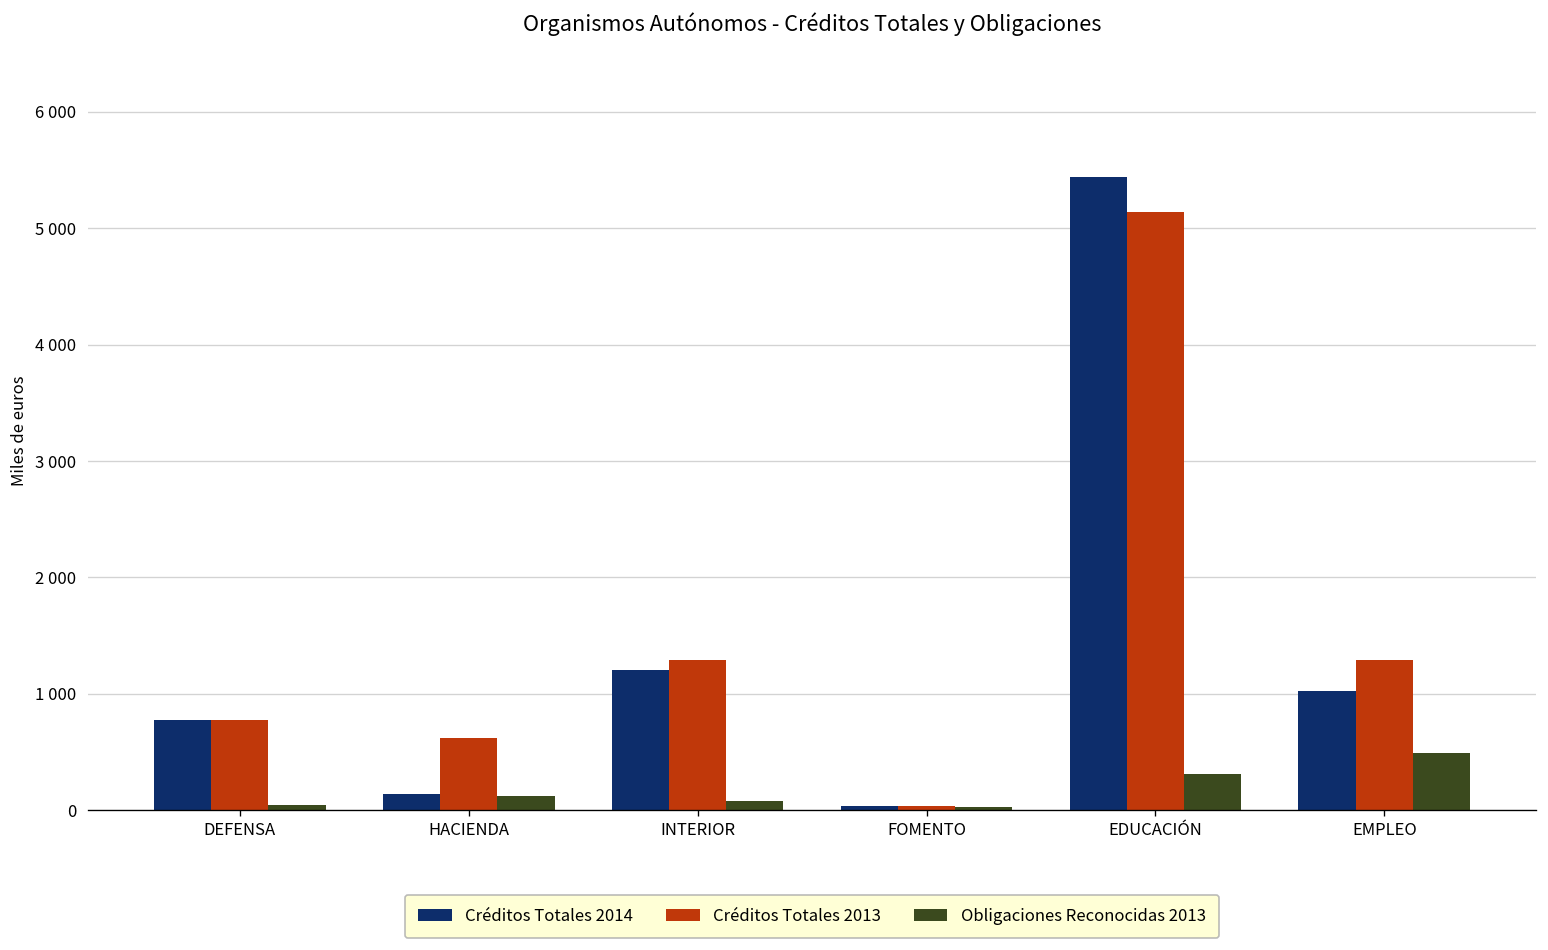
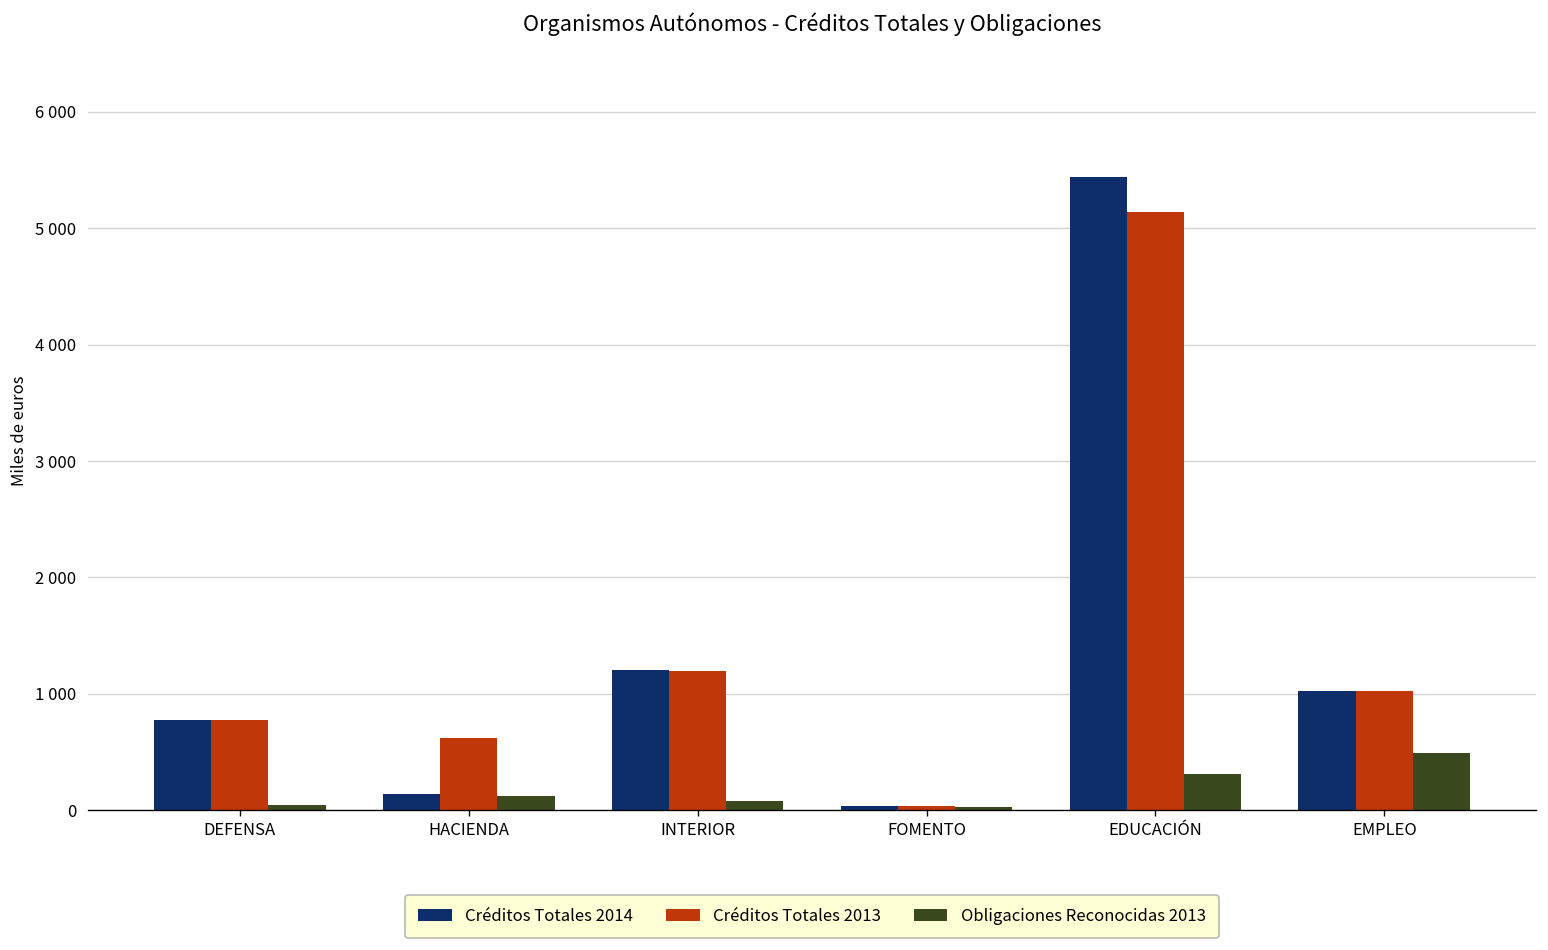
  {
    "Créditos Totales 2014": {
      "DEFENSA": 800,
      "HACIENDA": 100,
      "INTERIOR": 1200,
      "FOMENTO": 0,
      "EDUCACIÓN": 5400,
      "EMPLEO": 1000
    },
    "Créditos Totales 2013": {
      "DEFENSA": 800,
      "HACIENDA": 600,
-     "INTERIOR": 1300,
+     "INTERIOR": 1200,
      "FOMENTO": 0,
      "EDUCACIÓN": 5100,
-     "EMPLEO": 1300
+     "EMPLEO": 1000
    },
    "Obligaciones Reconocidas 2013": {
      "DEFENSA": 0,
      "HACIENDA": 100,
      "INTERIOR": 100,
      "EDUCACIÓN": 300,
      "EMPLEO": 500
    }
  }
